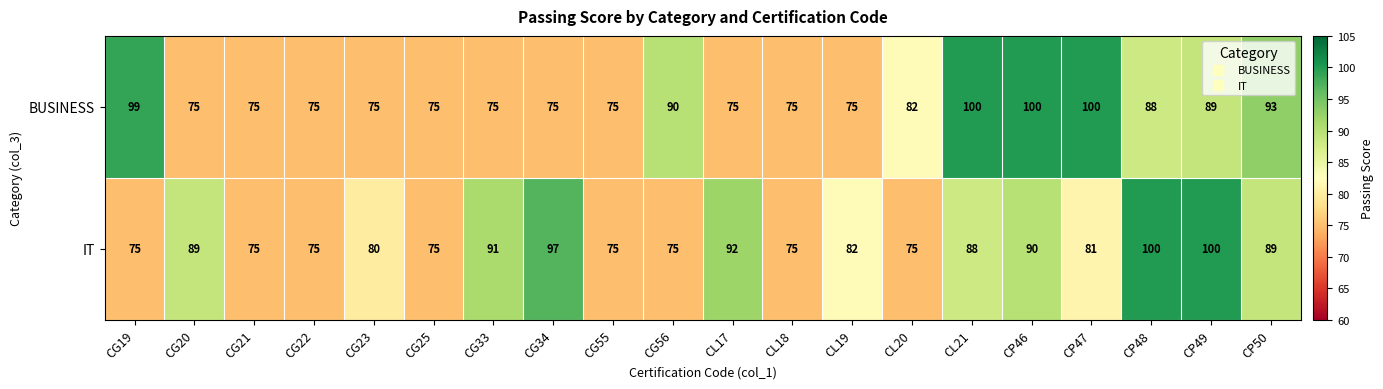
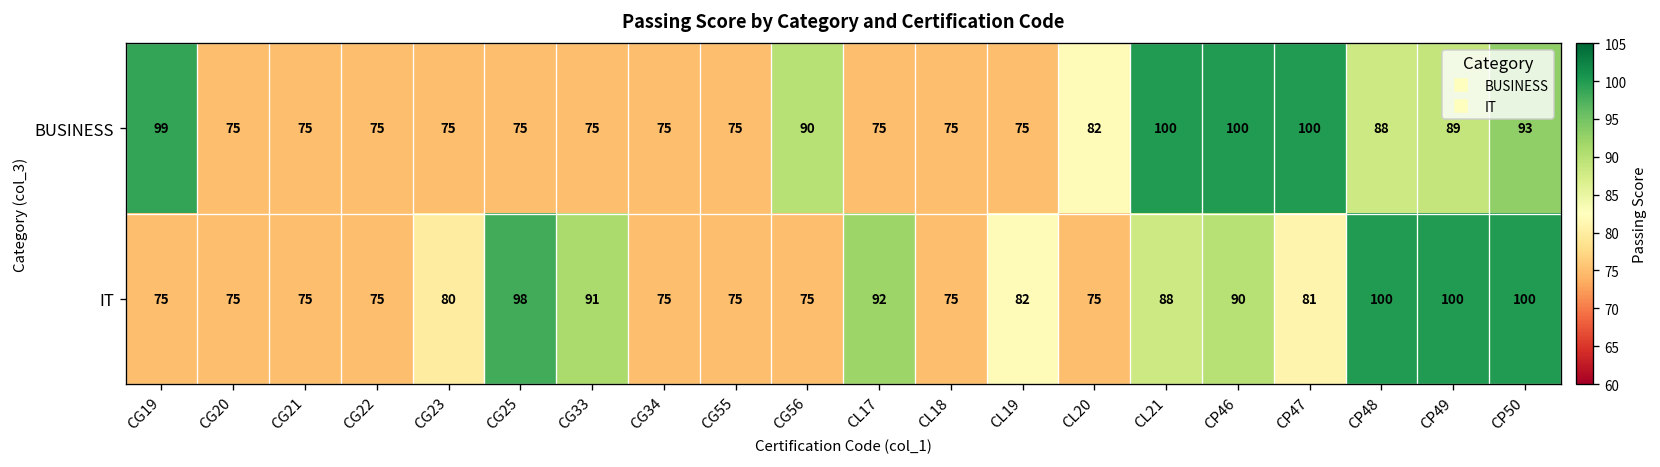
  {
    "BUSINESS": {
      "CG19": 99,
      "CG20": 75,
      "CG21": 75,
      "CG22": 75,
      "CG23": 75,
      "CG25": 75,
      "CG33": 75,
      "CG34": 75,
      "CG55": 75,
      "CG56": 90,
      "CL17": 75,
      "CL18": 75,
      "CL19": 75,
      "CL20": 82,
      "CL21": 100,
      "CP46": 100,
      "CP47": 100,
      "CP48": 88,
      "CP49": 89,
      "CP50": 93
    },
    "IT": {
      "CG19": 75,
-     "CG20": 89,
+     "CG20": 75,
      "CG21": 75,
      "CG22": 75,
      "CG23": 80,
-     "CG25": 75,
+     "CG25": 98,
      "CG33": 91,
-     "CG34": 97,
+     "CG34": 75,
      "CG55": 75,
      "CG56": 75,
      "CL17": 92,
      "CL18": 75,
      "CL19": 82,
      "CL20": 75,
      "CL21": 88,
      "CP46": 90,
      "CP47": 81,
      "CP48": 100,
      "CP49": 100,
-     "CP50": 89
+     "CP50": 100
    }
  }
